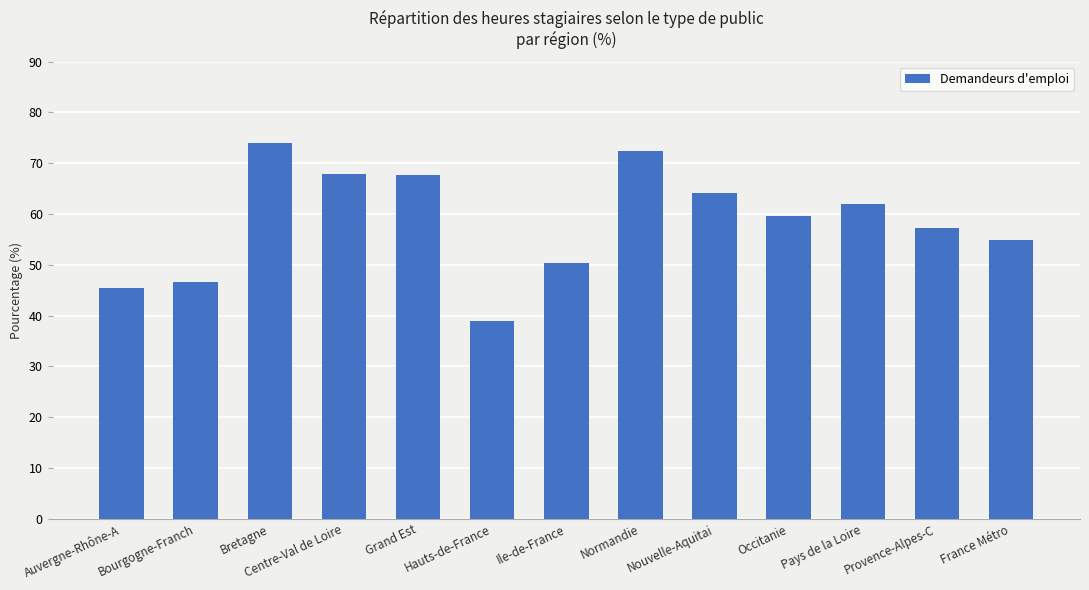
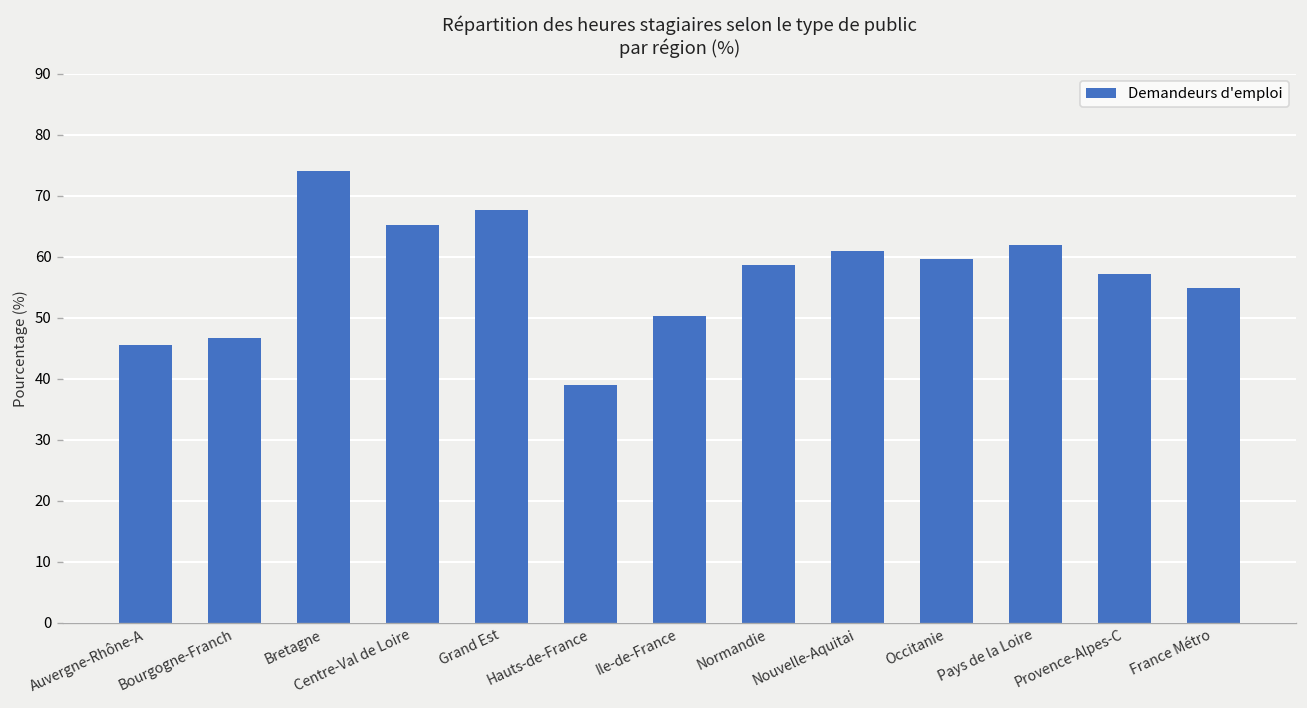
  {
    "Auvergne-Rhône-A": 46,
    "Bourgogne-Franch": 47,
    "Bretagne": 74,
-   "Centre-Val de Loire": 68,
+   "Centre-Val de Loire": 65,
    "Grand Est": 68,
    "Hauts-de-France": 39,
    "Ile-de-France": 50,
-   "Normandie": 72,
-   "Nouvelle-Aquitai": 64,
+   "Normandie": 59,
+   "Nouvelle-Aquitai": 61,
    "Occitanie": 60,
    "Pays de la Loire": 62,
    "Provence-Alpes-C": 57,
    "France Métro": 55
  }
